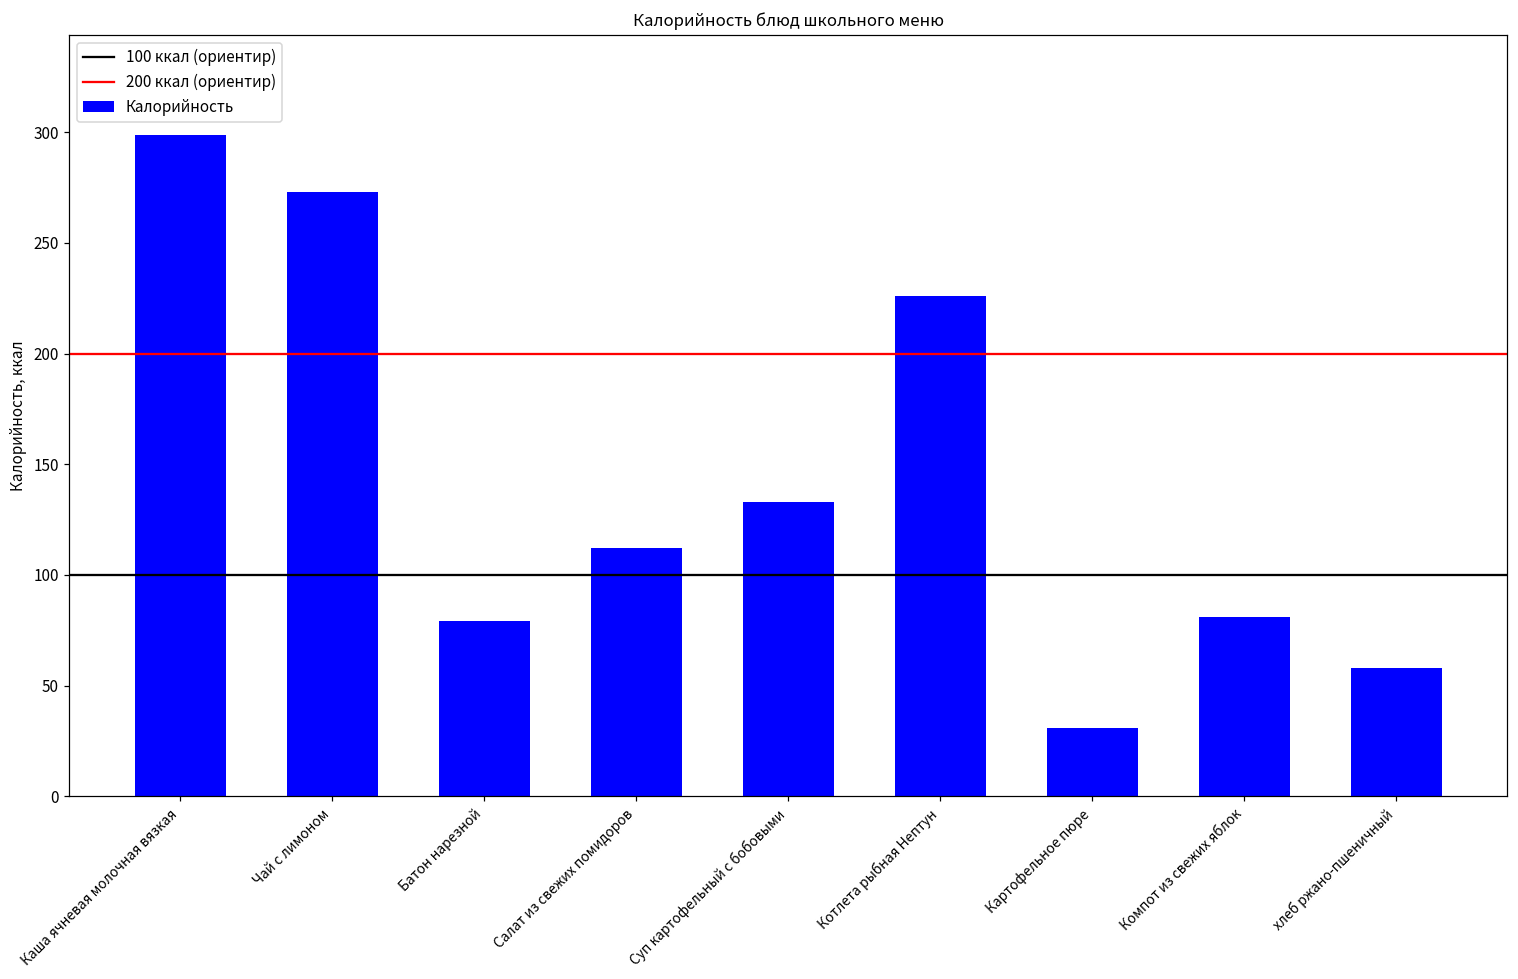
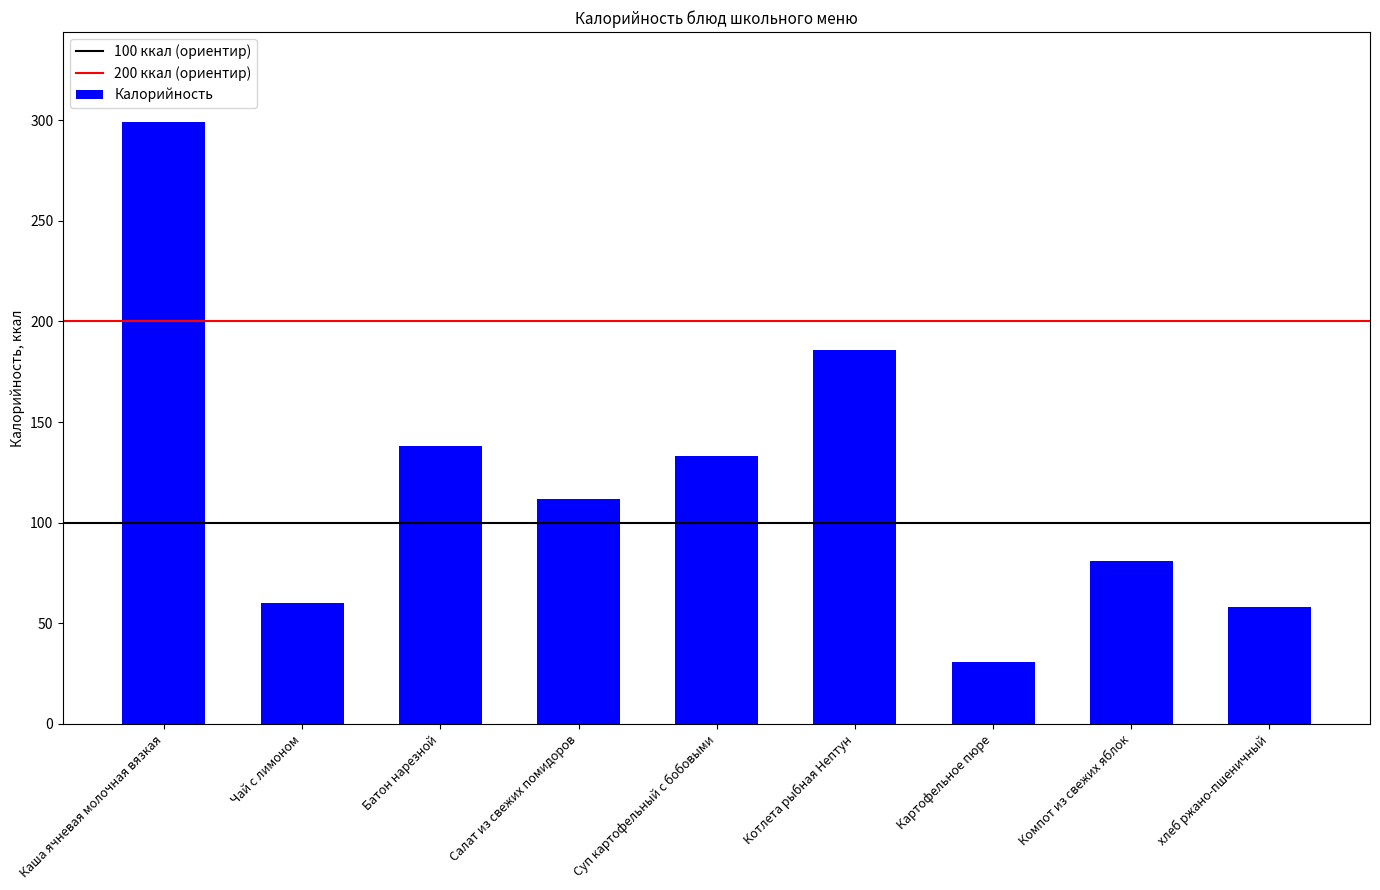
  {
    "Каша ячневая молочная вязкая": 299,
-   "Чай с лимоном": 273,
-   "Батон нарезной": 79,
+   "Чай с лимоном": 60,
+   "Батон нарезной": 138,
    "Салат из свежих помидоров": 112,
    "Суп картофельный с бобовыми": 133,
-   "Котлета рыбная Нептун": 226,
+   "Котлета рыбная Нептун": 186,
    "Картофельное пюре": 31,
    "Компот из свежих яблок": 81,
    "хлеб ржано-пшеничный": 58
  }
